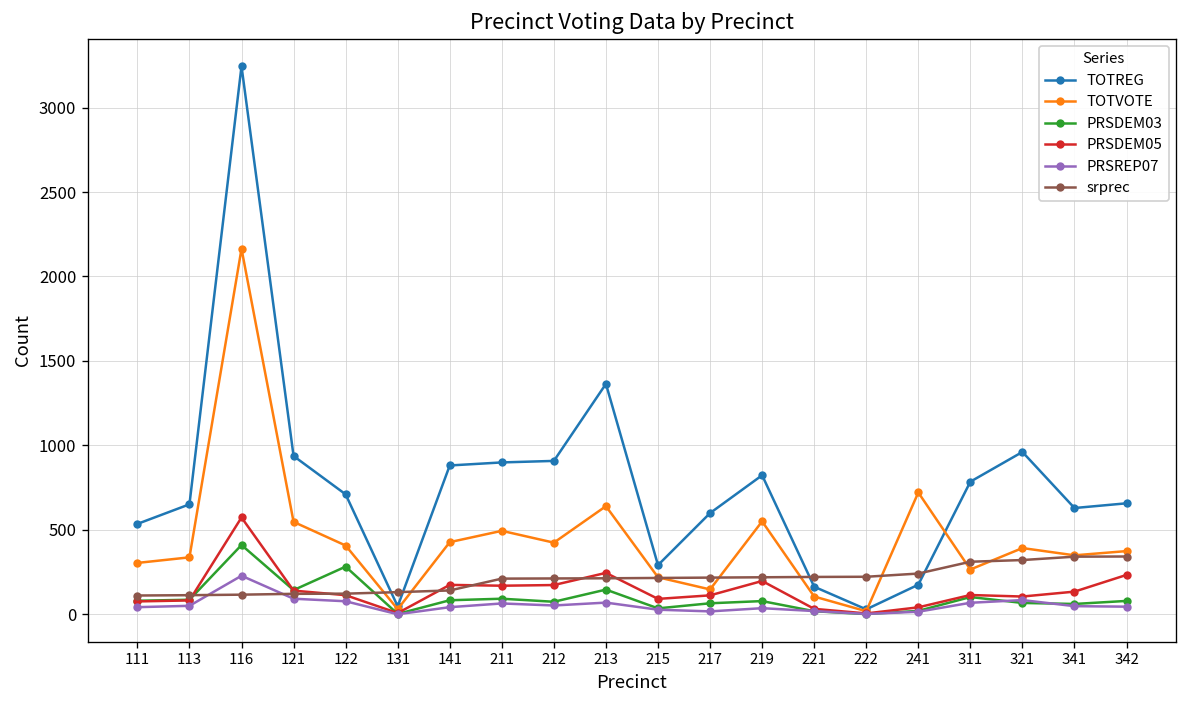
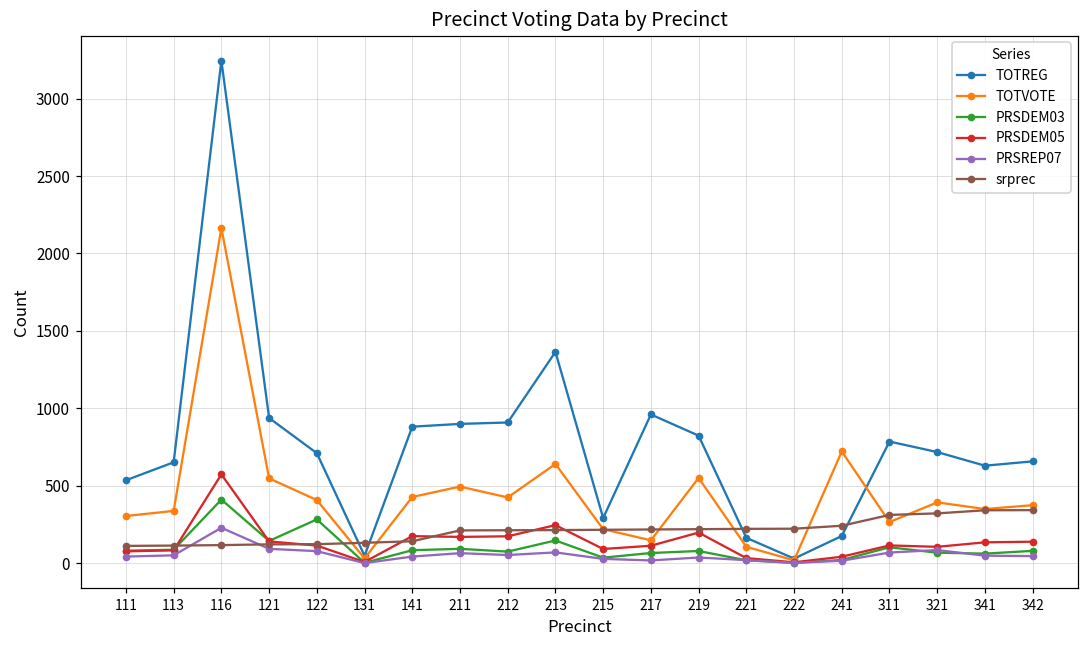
  {
    "TOTREG": {
      "111": 540,
      "113": 650,
      "116": 3250,
      "121": 940,
      "122": 710,
      "141": 880,
      "211": 900,
      "212": 910,
      "213": 1360,
      "215": 290,
-     "217": 600,
+     "217": 960,
      "219": 820,
      "221": 160,
      "241": 180,
      "311": 790,
-     "321": 960,
+     "321": 720,
      "341": 630,
      "342": 660
    },
    "TOTVOTE": {
      "111": 300,
      "113": 340,
      "116": 2160,
      "121": 550,
      "122": 410,
      "141": 430,
      "211": 490,
      "212": 420,
      "213": 640,
      "217": 150,
      "219": 550,
      "221": 110,
      "241": 720,
      "311": 270,
      "321": 390,
      "342": 370
    },
    "PRSDEM03": {
      "116": 410,
      "122": 280,
      "141": 80,
      "211": 90,
      "212": 70,
      "213": 150,
      "217": 70,
      "219": 80,
      "342": 80
    },
    "PRSDEM05": {
      "116": 570,
      "141": 170,
      "211": 170,
      "212": 170,
      "213": 250,
      "215": 90,
      "217": 110,
      "219": 200,
      "241": 40,
      "321": 110,
      "341": 130,
-     "342": 230
+     "342": 140
    },
    "PRSREP07": {
      "111": 40,
      "113": 50,
      "116": 230,
      "121": 90,
      "122": 80,
      "141": 40,
      "211": 60,
      "212": 50,
      "213": 70,
      "217": 20,
      "219": 40,
      "311": 70,
      "342": 50
    },
    "srprec": {
      "111": 110,
      "113": 110,
      "116": 120,
      "121": 120,
      "131": 130,
      "141": 140,
      "211": 210,
      "212": 210,
      "213": 210,
      "217": 220,
      "219": 220,
      "221": 220,
      "222": 220,
      "241": 240,
      "311": 310,
      "321": 320,
      "342": 340
    }
  }
